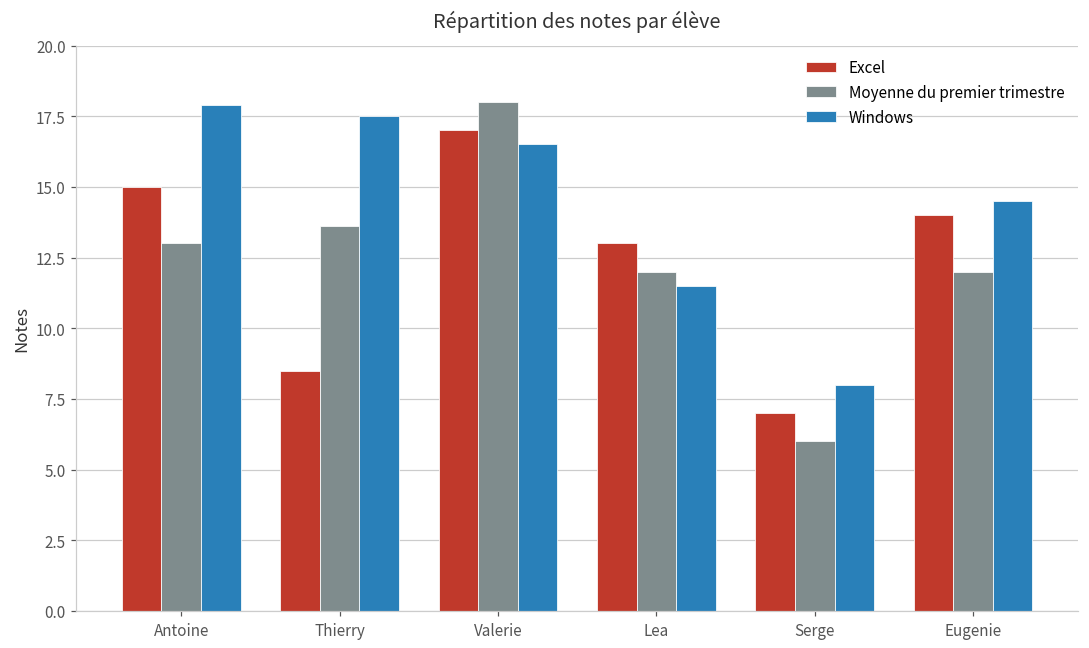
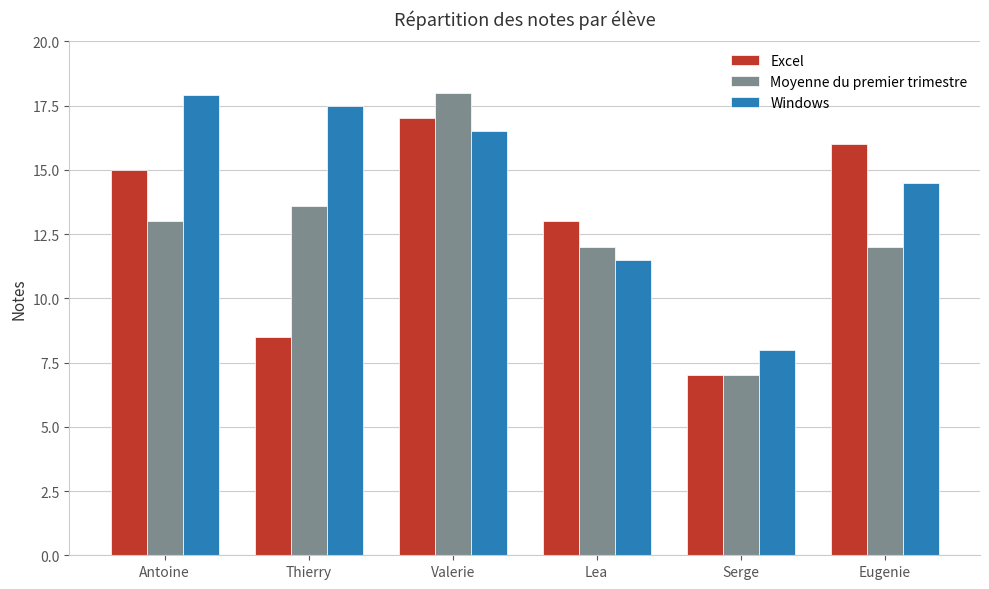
  {
    "Excel": {
      "Antoine": 15,
      "Thierry": 8.5,
      "Valerie": 17,
      "Lea": 13,
      "Serge": 7,
-     "Eugenie": 14
+     "Eugenie": 16
    },
    "Moyenne du premier trimestre": {
      "Antoine": 13,
      "Thierry": 13.6,
      "Valerie": 18,
      "Lea": 12,
-     "Serge": 6,
+     "Serge": 7,
      "Eugenie": 12
    },
    "Windows": {
      "Antoine": 17.9,
      "Thierry": 17.5,
      "Valerie": 16.5,
      "Lea": 11.5,
      "Serge": 8,
      "Eugenie": 14.5
    }
  }
